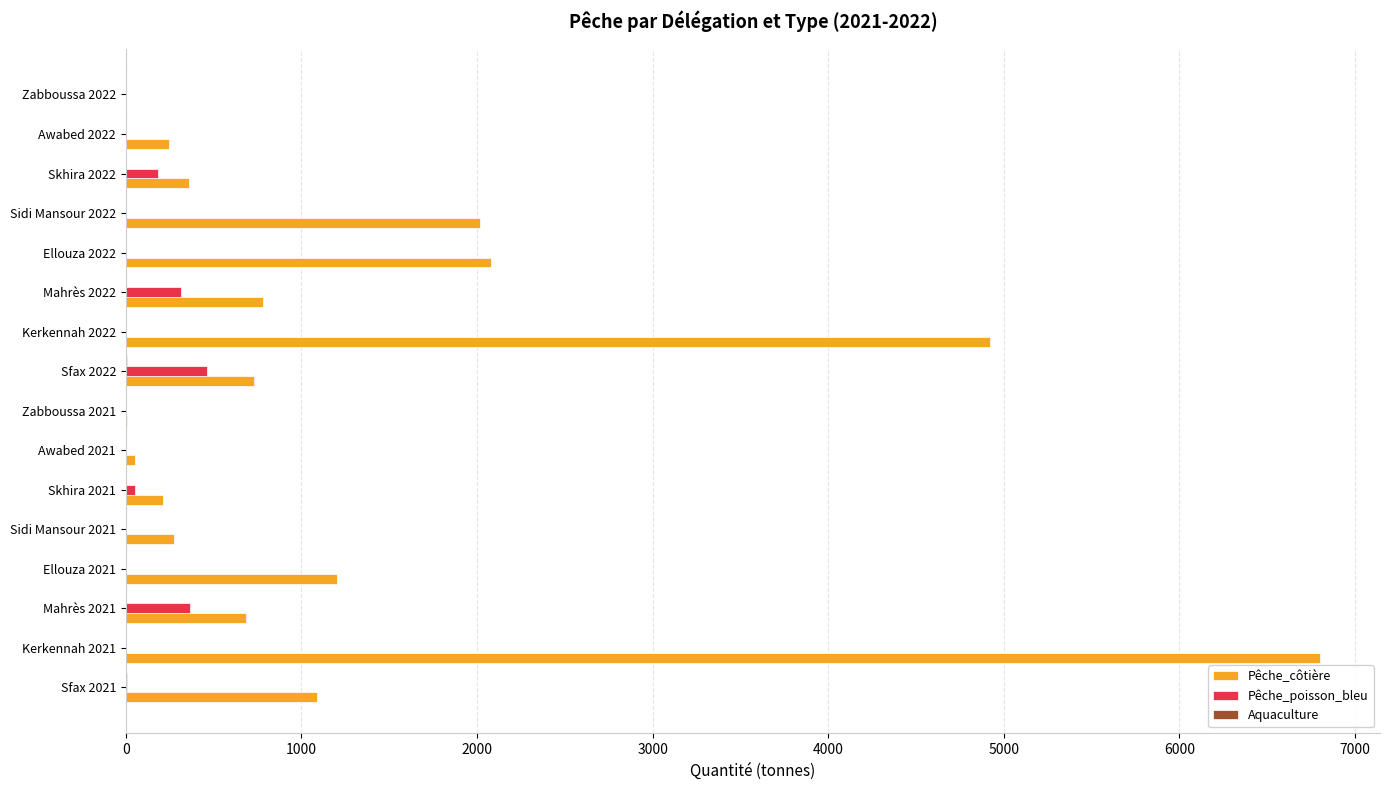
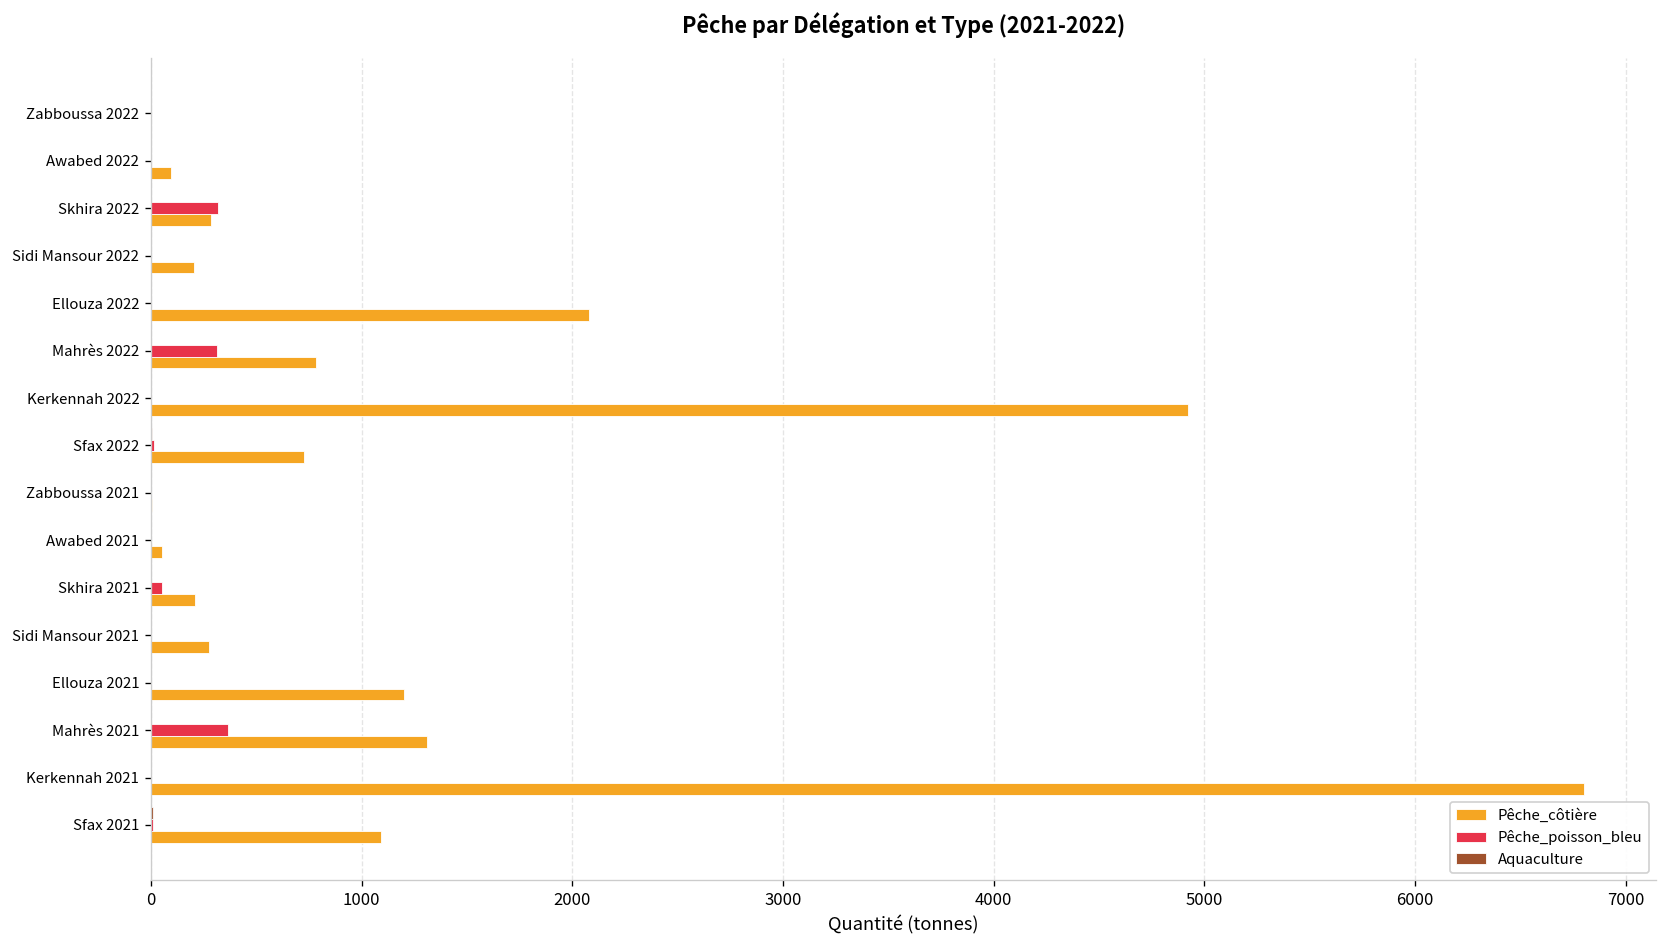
  {
    "Pêche_côtière": {
      "Zabboussa 2022": 0,
-     "Awabed 2022": 250,
-     "Skhira 2022": 360,
-     "Sidi Mansour 2022": 2020,
+     "Awabed 2022": 100,
+     "Skhira 2022": 290,
+     "Sidi Mansour 2022": 200,
      "Ellouza 2022": 2080,
      "Mahrès 2022": 780,
      "Kerkennah 2022": 4920,
      "Sfax 2022": 730,
      "Awabed 2021": 50,
      "Skhira 2021": 210,
      "Sidi Mansour 2021": 280,
      "Ellouza 2021": 1200,
-     "Mahrès 2021": 690,
+     "Mahrès 2021": 1310,
      "Kerkennah 2021": 6800,
      "Sfax 2021": 1090
    },
    "Pêche_poisson_bleu": {
      "Zabboussa 2022": 0,
      "Awabed 2022": 0,
-     "Skhira 2022": 180,
+     "Skhira 2022": 320,
      "Sidi Mansour 2022": 0,
      "Ellouza 2022": 0,
      "Mahrès 2022": 310,
      "Kerkennah 2022": 0,
-     "Sfax 2022": 460,
+     "Sfax 2022": 10,
      "Zabboussa 2021": 0,
      "Awabed 2021": 0,
      "Skhira 2021": 50,
      "Sidi Mansour 2021": 0,
      "Ellouza 2021": 0,
      "Mahrès 2021": 370,
      "Kerkennah 2021": 0
    },
    "Aquaculture": {
      "Zabboussa 2022": 0,
      "Awabed 2022": 0,
      "Skhira 2022": 0,
      "Sidi Mansour 2022": 0,
      "Ellouza 2022": 0,
      "Mahrès 2022": 0,
      "Kerkennah 2022": 0,
      "Zabboussa 2021": 0,
      "Awabed 2021": 0,
      "Skhira 2021": 0,
      "Sidi Mansour 2021": 0,
      "Ellouza 2021": 0,
      "Mahrès 2021": 0,
      "Kerkennah 2021": 0
    }
  }
